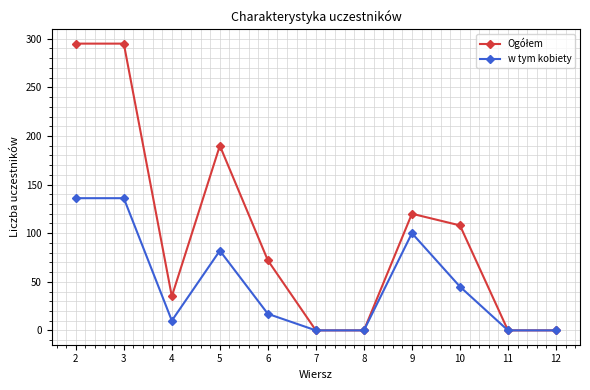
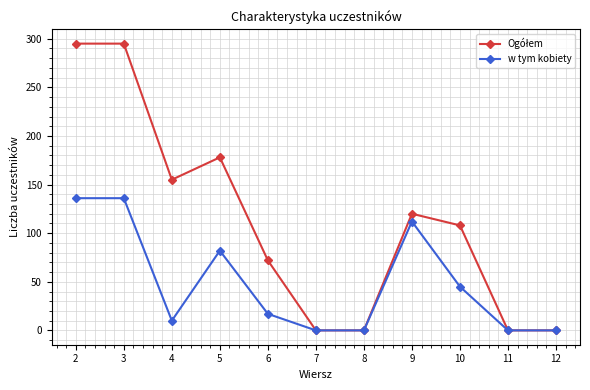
  {
    "Ogółem": {
      "2": 300,
      "3": 300,
-     "4": 40,
-     "5": 190,
+     "4": 160,
+     "5": 180,
      "6": 70,
      "9": 120,
      "10": 110
    },
    "w tym kobiety": {
      "2": 140,
      "3": 140,
      "4": 10,
      "5": 80,
      "6": 20,
-     "9": 100,
+     "9": 110,
      "10": 50
    }
  }
